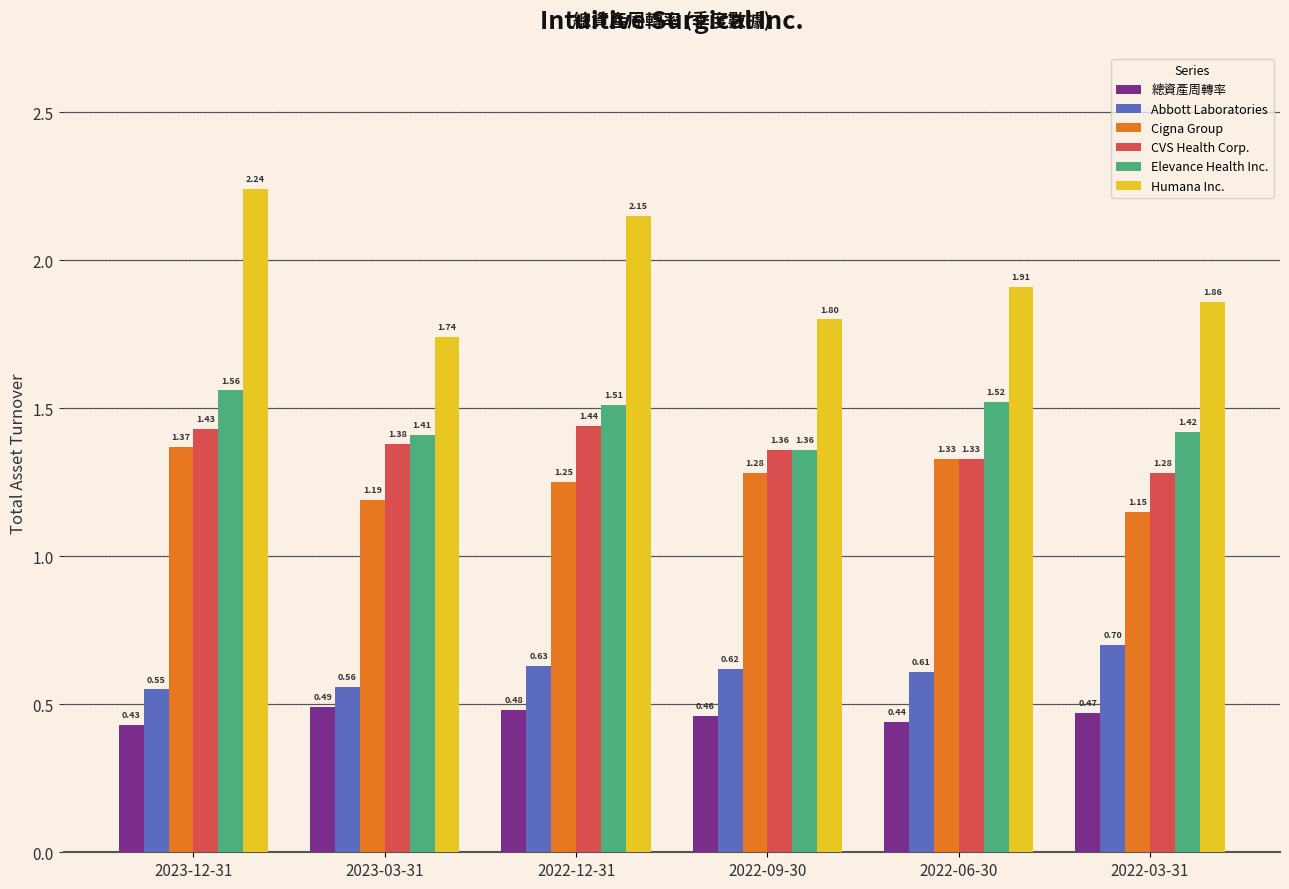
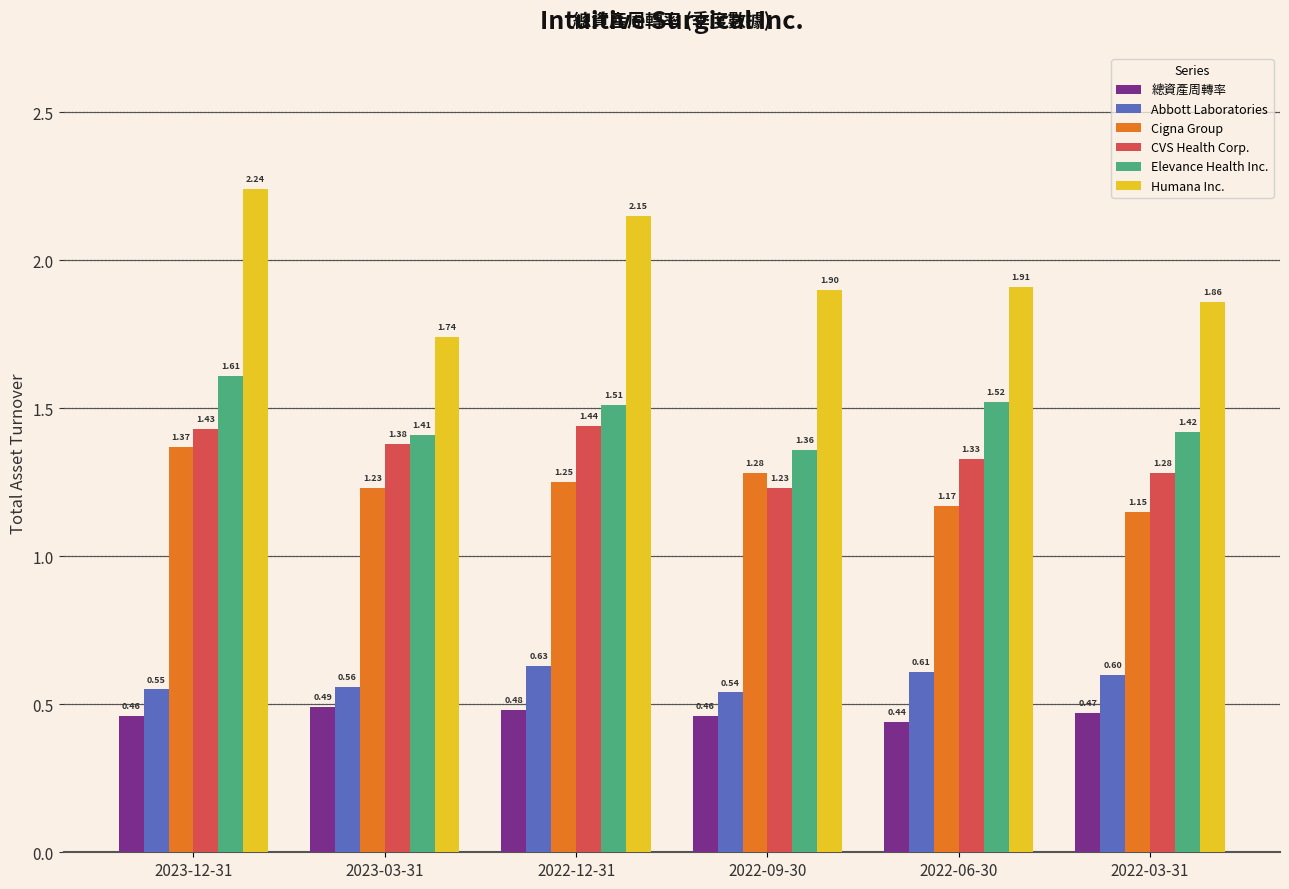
  {
    "總資產周轉率": {
-     "2023-12-31": 0.43,
+     "2023-12-31": 0.46,
      "2023-03-31": 0.49,
      "2022-12-31": 0.48,
      "2022-09-30": 0.46,
      "2022-06-30": 0.44,
      "2022-03-31": 0.47
    },
    "Abbott Laboratories": {
      "2023-12-31": 0.55,
      "2023-03-31": 0.56,
      "2022-12-31": 0.63,
-     "2022-09-30": 0.62,
+     "2022-09-30": 0.54,
      "2022-06-30": 0.61,
-     "2022-03-31": 0.70
+     "2022-03-31": 0.60
    },
    "Cigna Group": {
      "2023-12-31": 1.37,
-     "2023-03-31": 1.19,
+     "2023-03-31": 1.23,
      "2022-12-31": 1.25,
      "2022-09-30": 1.28,
-     "2022-06-30": 1.33,
+     "2022-06-30": 1.17,
      "2022-03-31": 1.15
    },
    "CVS Health Corp.": {
      "2023-12-31": 1.43,
      "2023-03-31": 1.38,
      "2022-12-31": 1.44,
-     "2022-09-30": 1.36,
+     "2022-09-30": 1.23,
      "2022-06-30": 1.33,
      "2022-03-31": 1.28
    },
    "Elevance Health Inc.": {
-     "2023-12-31": 1.56,
+     "2023-12-31": 1.61,
      "2023-03-31": 1.41,
      "2022-12-31": 1.51,
      "2022-09-30": 1.36,
      "2022-06-30": 1.52,
      "2022-03-31": 1.42
    },
    "Humana Inc.": {
      "2023-12-31": 2.24,
      "2023-03-31": 1.74,
      "2022-12-31": 2.15,
-     "2022-09-30": 1.80,
+     "2022-09-30": 1.90,
      "2022-06-30": 1.91,
      "2022-03-31": 1.86
    }
  }
